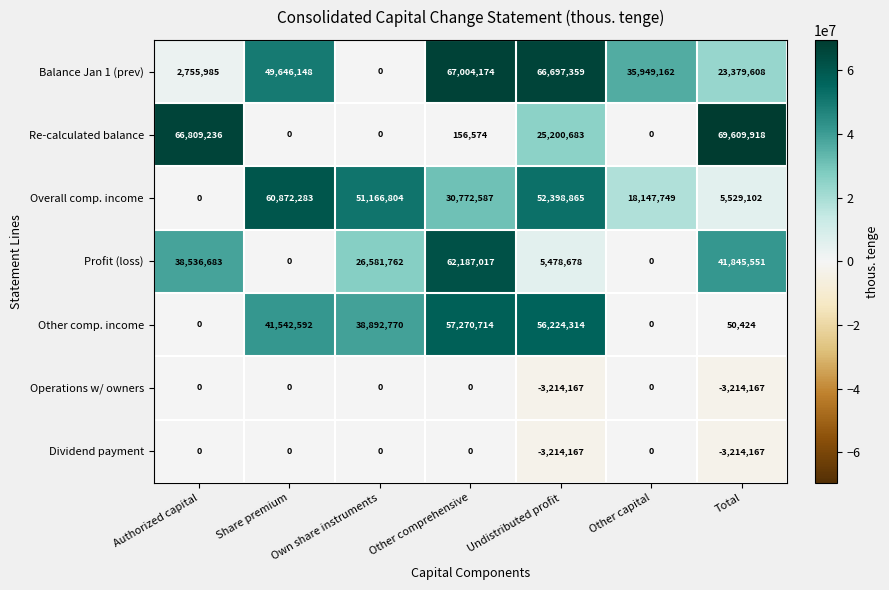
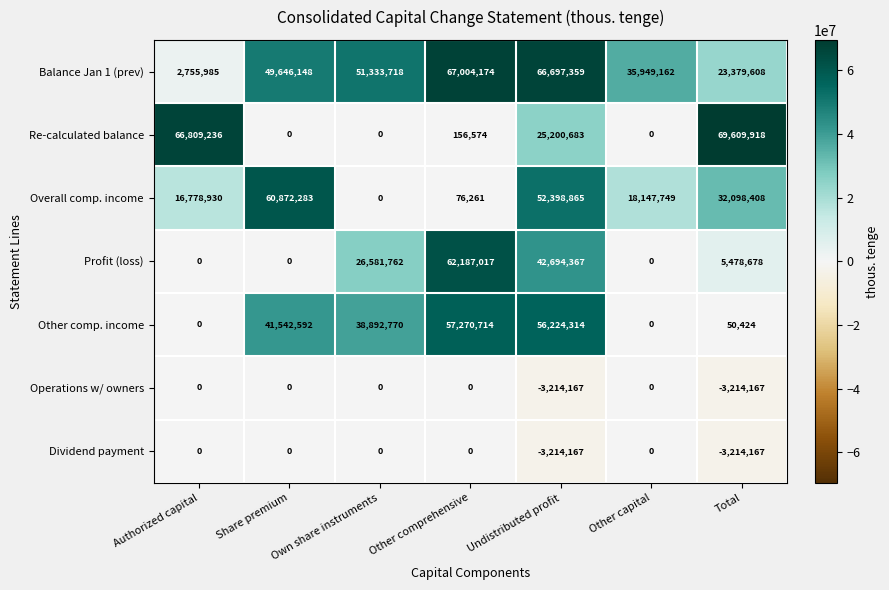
  {
    "Balance Jan 1 (prev)": {
      "Authorized capital": "2,755,985",
      "Share premium": "49,646,148",
-     "Own share instruments": "0",
+     "Own share instruments": "51,333,718",
      "Other comprehensive": "67,004,174",
      "Undistributed profit": "66,697,359",
      "Other capital": "35,949,162",
      "Total": "23,379,608"
    },
    "Re-calculated balance": {
      "Authorized capital": "66,809,236",
      "Share premium": "0",
      "Own share instruments": "0",
      "Other comprehensive": "156,574",
      "Undistributed profit": "25,200,683",
      "Other capital": "0",
      "Total": "69,609,918"
    },
    "Overall comp. income": {
-     "Authorized capital": "0",
+     "Authorized capital": "16,778,930",
      "Share premium": "60,872,283",
-     "Own share instruments": "51,166,804",
-     "Other comprehensive": "30,772,587",
+     "Own share instruments": "0",
+     "Other comprehensive": "76,261",
      "Undistributed profit": "52,398,865",
      "Other capital": "18,147,749",
-     "Total": "5,529,102"
+     "Total": "32,098,408"
    },
    "Profit (loss)": {
-     "Authorized capital": "38,536,683",
+     "Authorized capital": "0",
      "Share premium": "0",
      "Own share instruments": "26,581,762",
      "Other comprehensive": "62,187,017",
-     "Undistributed profit": "5,478,678",
+     "Undistributed profit": "42,694,367",
      "Other capital": "0",
-     "Total": "41,845,551"
+     "Total": "5,478,678"
    },
    "Other comp. income": {
      "Authorized capital": "0",
      "Share premium": "41,542,592",
      "Own share instruments": "38,892,770",
      "Other comprehensive": "57,270,714",
      "Undistributed profit": "56,224,314",
      "Other capital": "0",
      "Total": "50,424"
    },
    "Operations w/ owners": {
      "Authorized capital": "0",
      "Share premium": "0",
      "Own share instruments": "0",
      "Other comprehensive": "0",
      "Undistributed profit": "-3,214,167",
      "Other capital": "0",
      "Total": "-3,214,167"
    },
    "Dividend payment": {
      "Authorized capital": "0",
      "Share premium": "0",
      "Own share instruments": "0",
      "Other comprehensive": "0",
      "Undistributed profit": "-3,214,167",
      "Other capital": "0",
      "Total": "-3,214,167"
    }
  }
